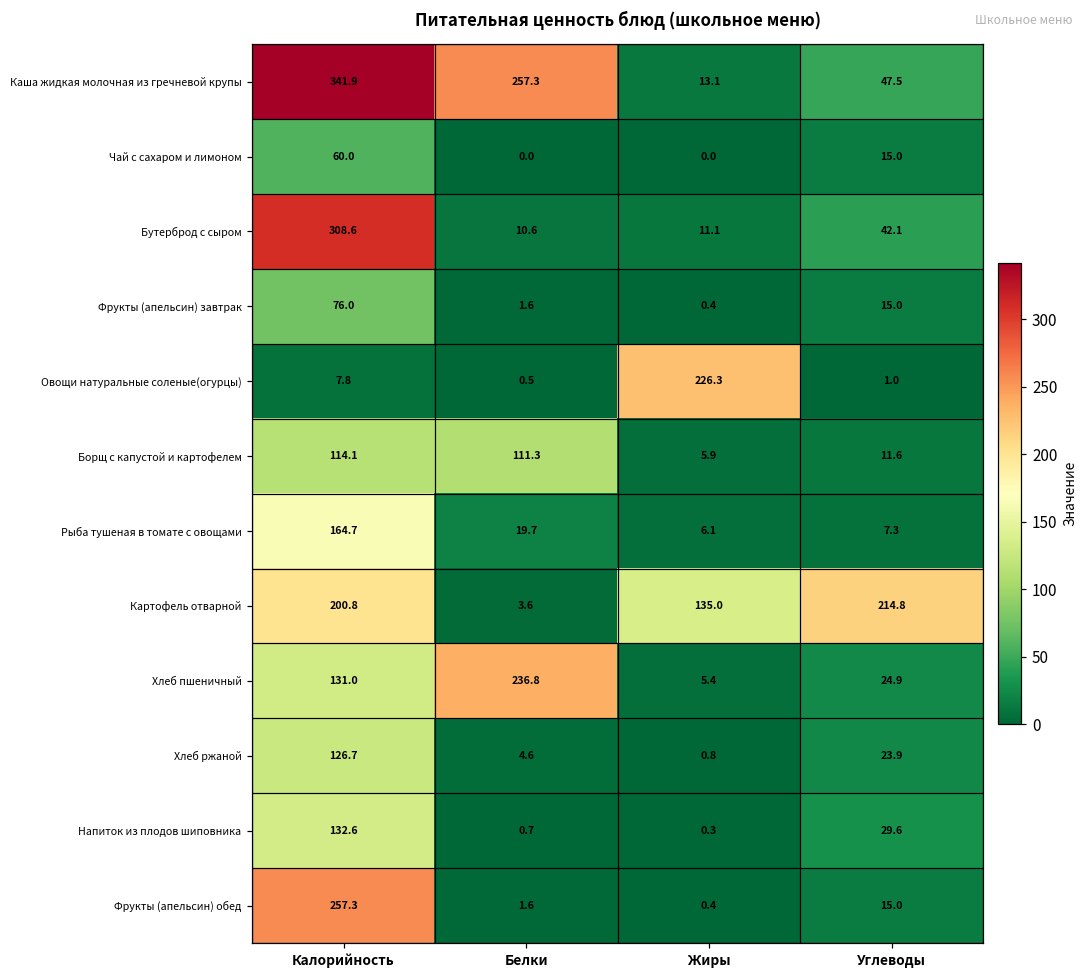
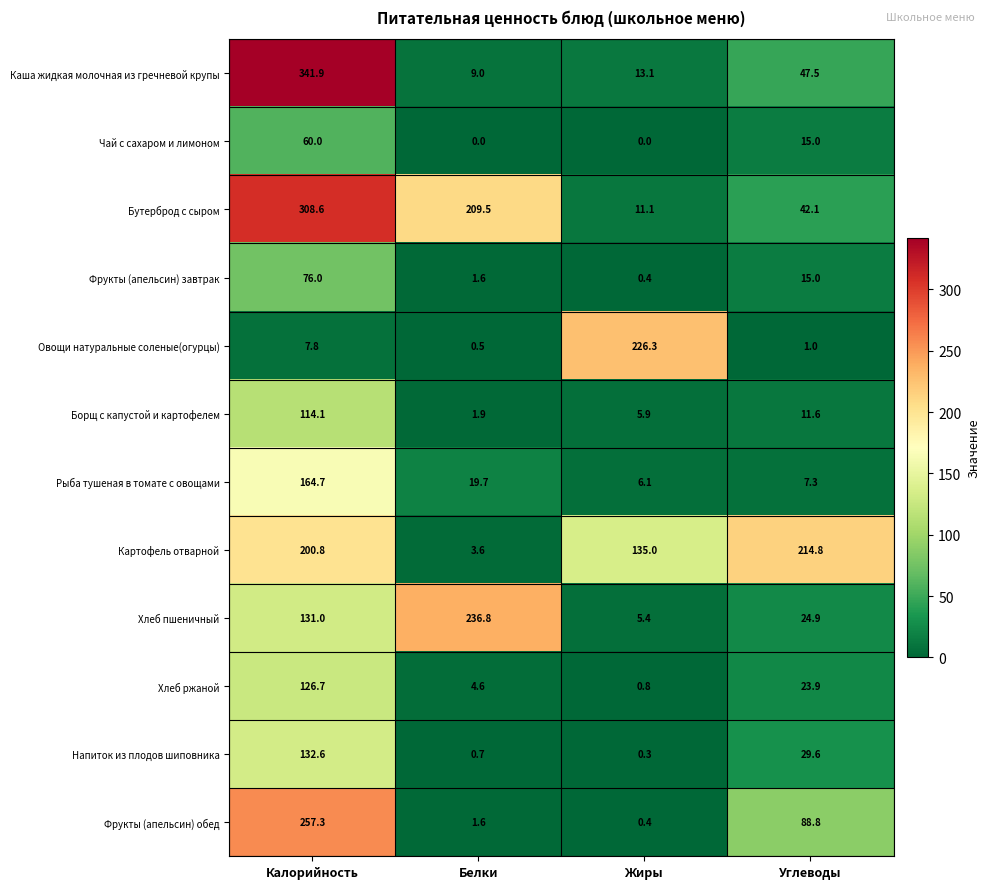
  {
    "Каша жидкая молочная из гречневой крупы": {
      "Калорийность": 341.9,
-     "Белки": 257.3,
+     "Белки": 9.0,
      "Жиры": 13.1,
      "Углеводы": 47.5
    },
    "Чай с сахаром и лимоном": {
      "Калорийность": 60.0,
      "Белки": 0.0,
      "Жиры": 0.0,
      "Углеводы": 15.0
    },
    "Бутерброд с сыром": {
      "Калорийность": 308.6,
-     "Белки": 10.6,
+     "Белки": 209.5,
      "Жиры": 11.1,
      "Углеводы": 42.1
    },
    "Фрукты (апельсин) завтрак": {
      "Калорийность": 76.0,
      "Белки": 1.6,
      "Жиры": 0.4,
      "Углеводы": 15.0
    },
    "Овощи натуральные соленые(огурцы)": {
      "Калорийность": 7.8,
      "Белки": 0.5,
      "Жиры": 226.3,
      "Углеводы": 1.0
    },
    "Борщ с капустой и картофелем": {
      "Калорийность": 114.1,
-     "Белки": 111.3,
+     "Белки": 1.9,
      "Жиры": 5.9,
      "Углеводы": 11.6
    },
    "Рыба тушеная в томате с овощами": {
      "Калорийность": 164.7,
      "Белки": 19.7,
      "Жиры": 6.1,
      "Углеводы": 7.3
    },
    "Картофель отварной": {
      "Калорийность": 200.8,
      "Белки": 3.6,
      "Жиры": 135.0,
      "Углеводы": 214.8
    },
    "Хлеб пшеничный": {
      "Калорийность": 131.0,
      "Белки": 236.8,
      "Жиры": 5.4,
      "Углеводы": 24.9
    },
    "Хлеб ржаной": {
      "Калорийность": 126.7,
      "Белки": 4.6,
      "Жиры": 0.8,
      "Углеводы": 23.9
    },
    "Напиток из плодов шиповника": {
      "Калорийность": 132.6,
      "Белки": 0.7,
      "Жиры": 0.3,
      "Углеводы": 29.6
    },
    "Фрукты (апельсин) обед": {
      "Калорийность": 257.3,
      "Белки": 1.6,
      "Жиры": 0.4,
-     "Углеводы": 15.0
+     "Углеводы": 88.8
    }
  }
